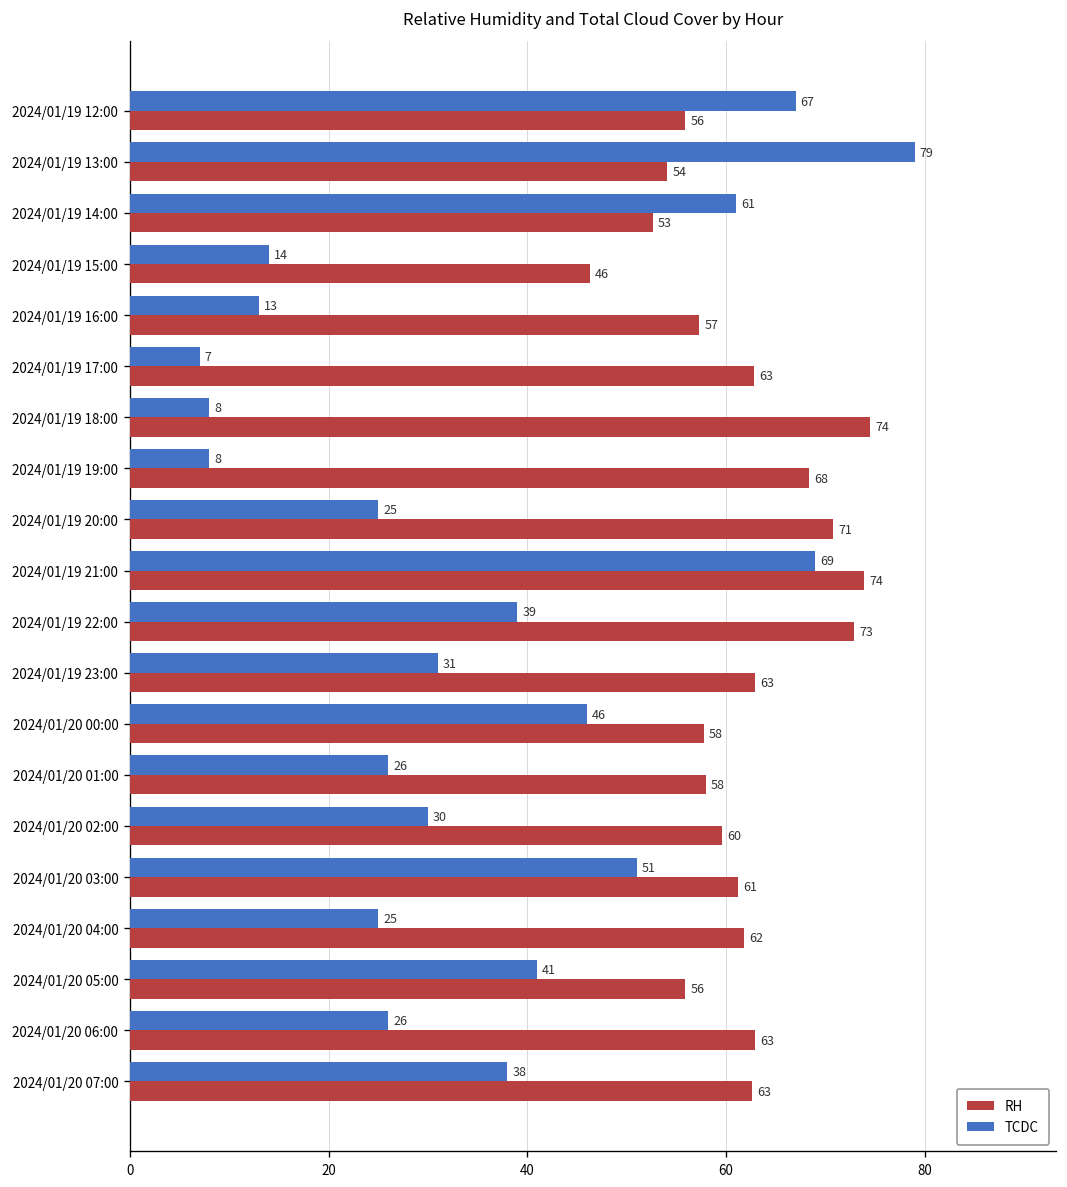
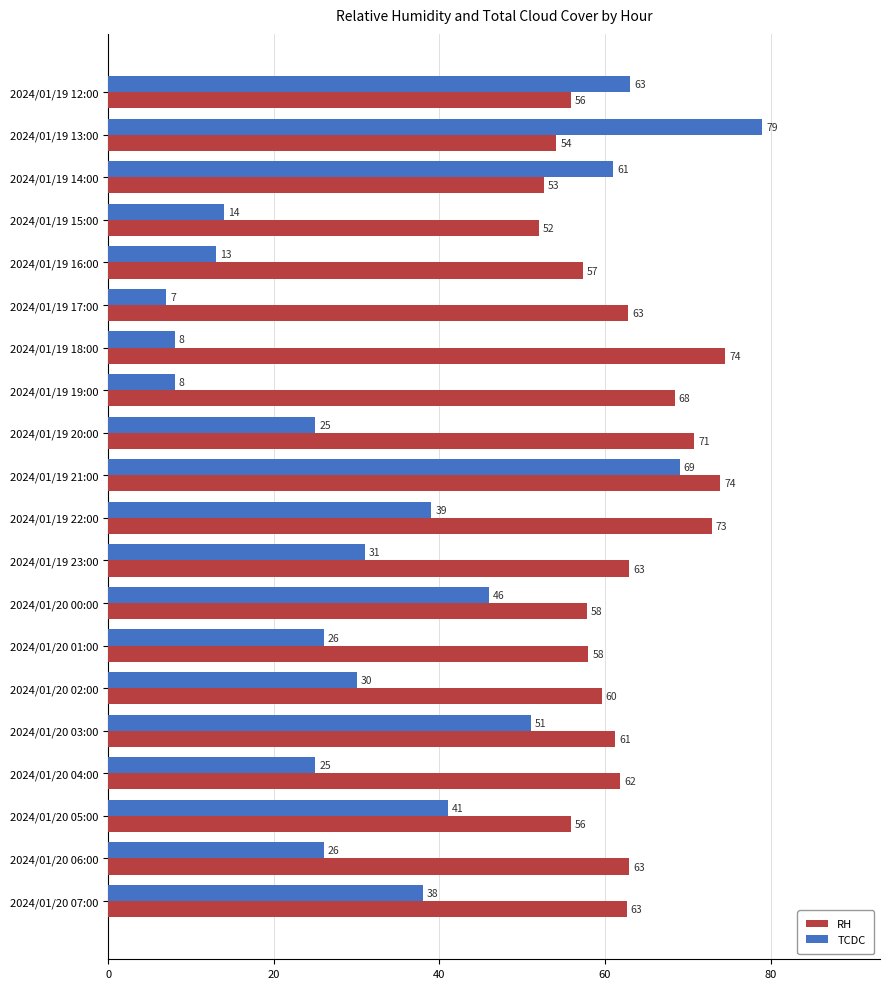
  {
    "RH": {
      "2024/01/19 12:00": 56,
      "2024/01/19 13:00": 54,
      "2024/01/19 14:00": 53,
-     "2024/01/19 15:00": 46,
+     "2024/01/19 15:00": 52,
      "2024/01/19 16:00": 57,
      "2024/01/19 17:00": 63,
      "2024/01/19 18:00": 74,
      "2024/01/19 19:00": 68,
      "2024/01/19 20:00": 71,
      "2024/01/19 21:00": 74,
      "2024/01/19 22:00": 73,
      "2024/01/19 23:00": 63,
      "2024/01/20 00:00": 58,
      "2024/01/20 01:00": 58,
      "2024/01/20 02:00": 60,
      "2024/01/20 03:00": 61,
      "2024/01/20 04:00": 62,
      "2024/01/20 05:00": 56,
      "2024/01/20 06:00": 63,
      "2024/01/20 07:00": 63
    },
    "TCDC": {
-     "2024/01/19 12:00": 67,
+     "2024/01/19 12:00": 63,
      "2024/01/19 13:00": 79,
      "2024/01/19 14:00": 61,
      "2024/01/19 15:00": 14,
      "2024/01/19 16:00": 13,
      "2024/01/19 17:00": 7,
      "2024/01/19 18:00": 8,
      "2024/01/19 19:00": 8,
      "2024/01/19 20:00": 25,
      "2024/01/19 21:00": 69,
      "2024/01/19 22:00": 39,
      "2024/01/19 23:00": 31,
      "2024/01/20 00:00": 46,
      "2024/01/20 01:00": 26,
      "2024/01/20 02:00": 30,
      "2024/01/20 03:00": 51,
      "2024/01/20 04:00": 25,
      "2024/01/20 05:00": 41,
      "2024/01/20 06:00": 26,
      "2024/01/20 07:00": 38
    }
  }
